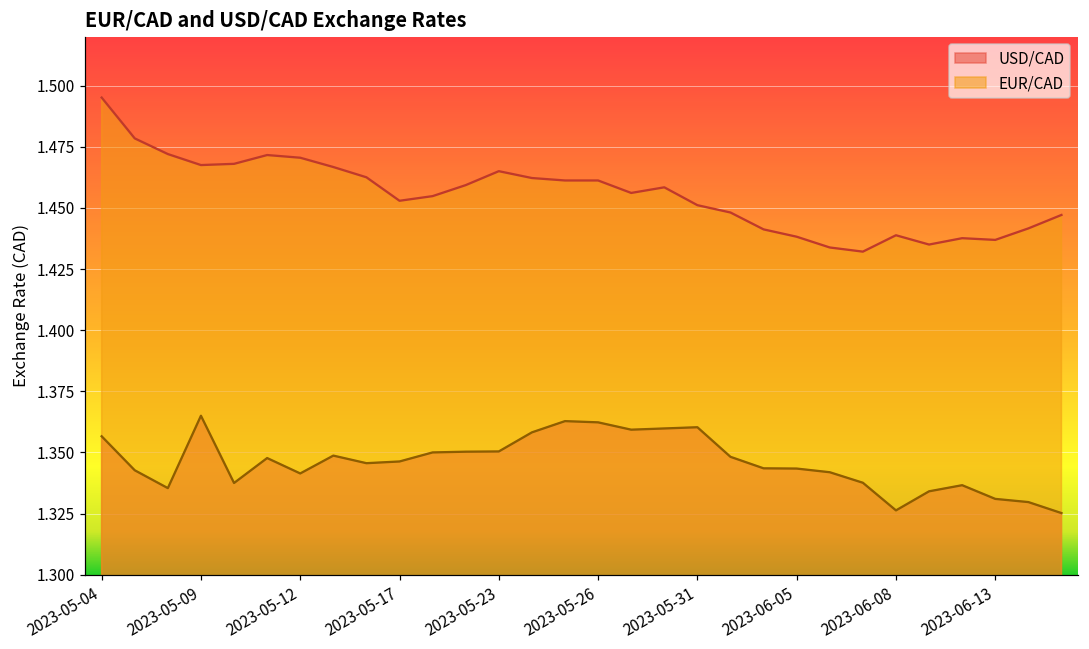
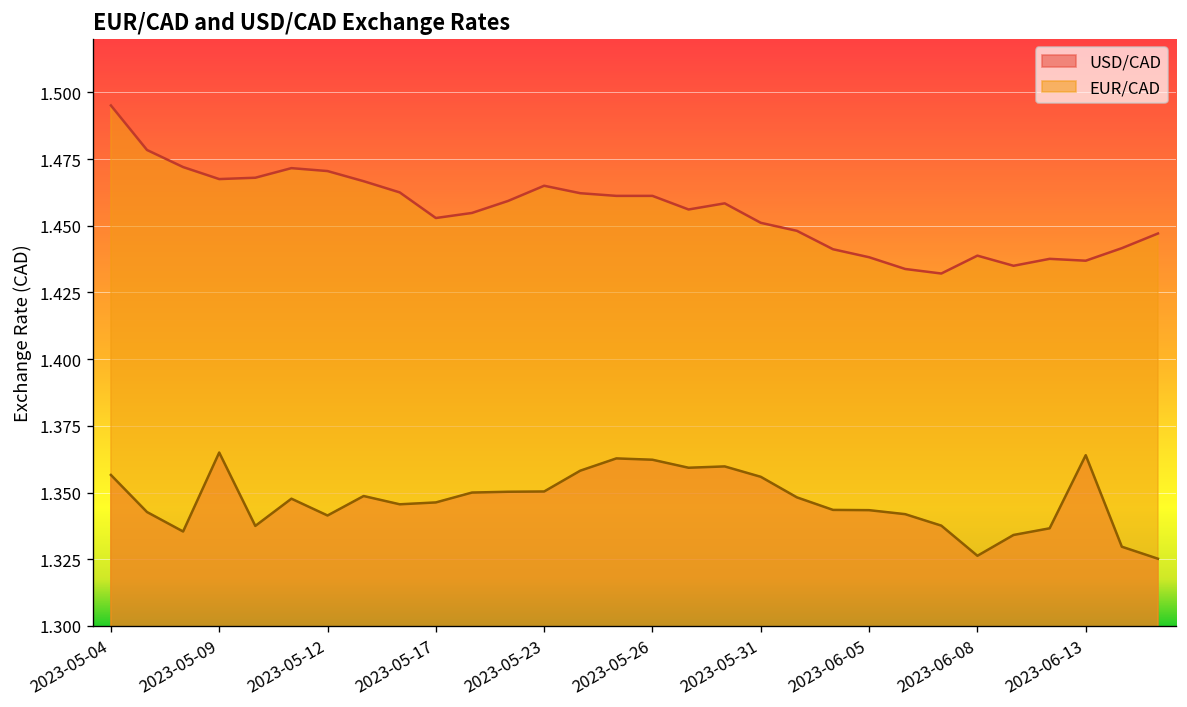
  {
    "USD/CAD": {
      "2023-05-04": 1.357,
      "2023-05-09": 1.365,
      "2023-05-12": 1.341,
      "2023-05-17": 1.346,
      "2023-05-23": 1.350,
      "2023-05-26": 1.362,
-     "2023-05-31": 1.360,
+     "2023-05-31": 1.356,
      "2023-06-05": 1.343,
      "2023-06-08": 1.326,
-     "2023-06-13": 1.331
+     "2023-06-13": 1.364
    },
    "EUR/CAD": {
      "2023-05-04": 1.495,
      "2023-05-09": 1.468,
      "2023-05-12": 1.471,
      "2023-05-17": 1.453,
      "2023-05-23": 1.465,
      "2023-05-26": 1.461,
      "2023-05-31": 1.451,
      "2023-06-05": 1.438,
      "2023-06-08": 1.439,
      "2023-06-13": 1.437
    }
  }
